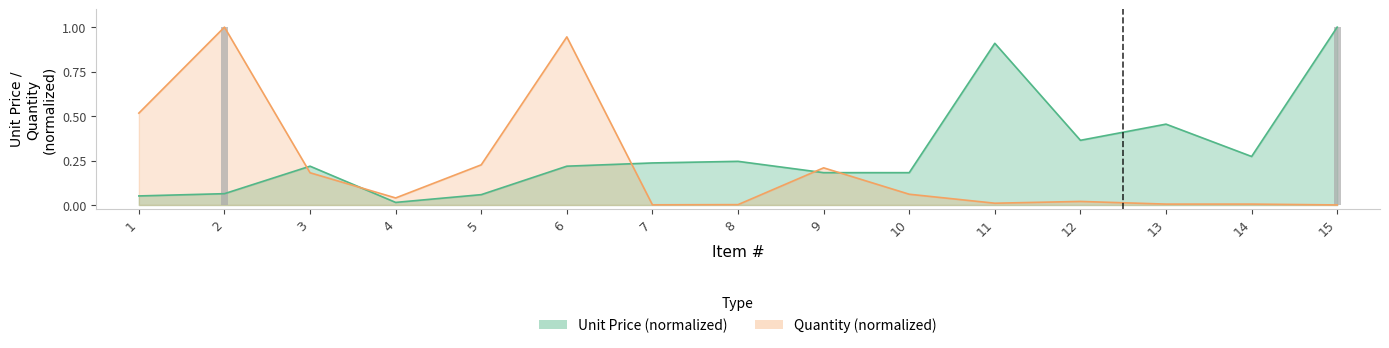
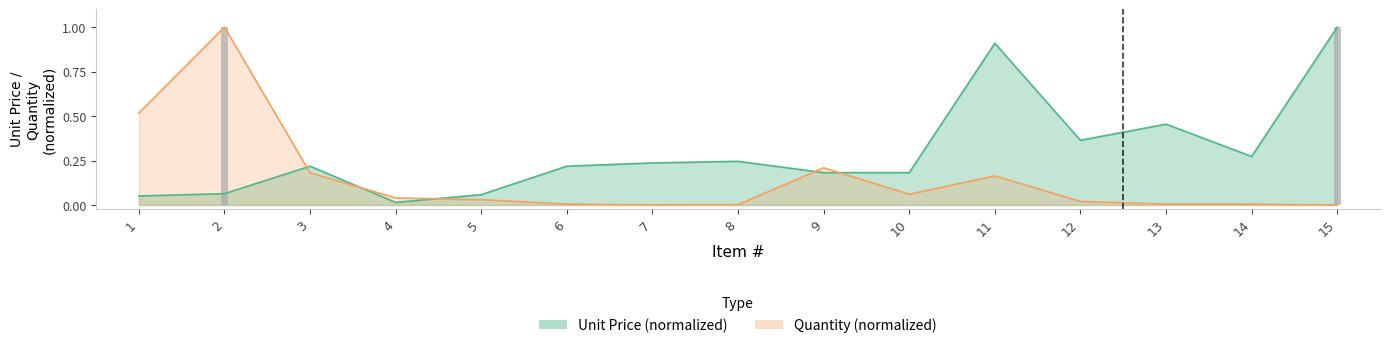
  {
    "Quantity (normalized)": {
      "1": 0.52,
      "2": 1.00,
      "3": 0.18,
      "4": 0.04,
-     "5": 0.23,
-     "6": 0.95,
+     "5": 0.03,
+     "6": 0.01,
      "7": 0.00,
      "8": 0.00,
      "9": 0.21,
      "10": 0.06,
-     "11": 0.01,
+     "11": 0.16,
      "12": 0.02,
      "13": 0.01,
      "14": 0.01,
      "15": 0.00
    }
  }
